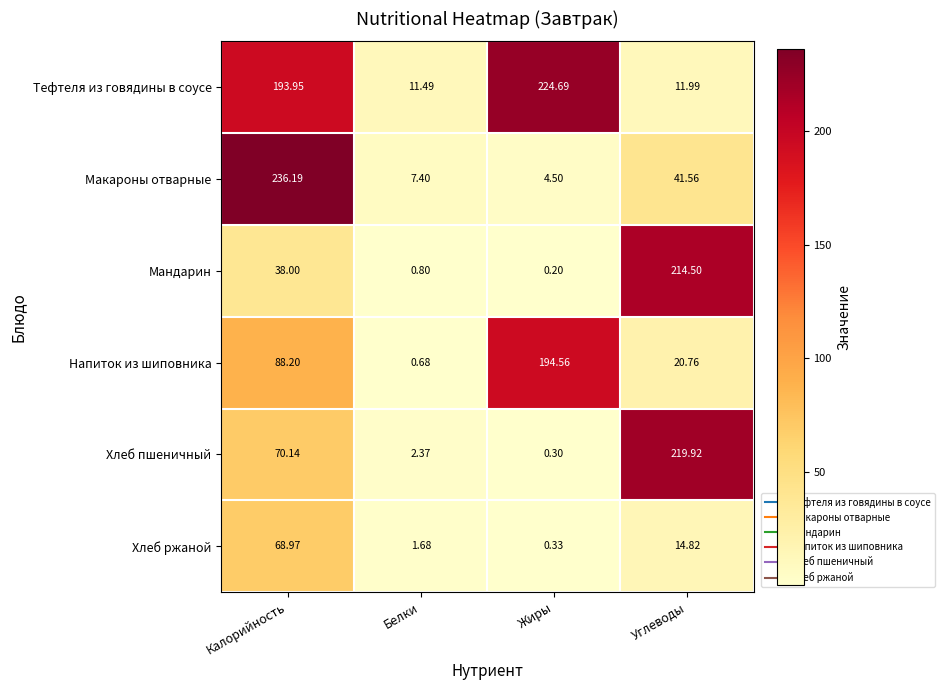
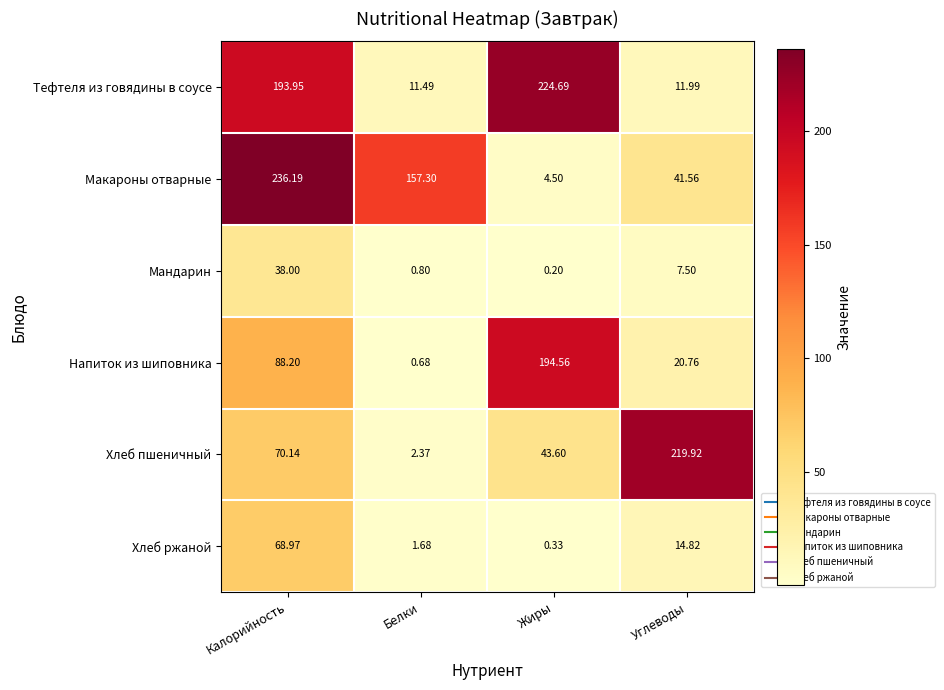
  {
    "Тефтеля из говядины в соусе": {
      "Калорийность": 193.95,
      "Белки": 11.49,
      "Жиры": 224.69,
      "Углеводы": 11.99
    },
    "Макароны отварные": {
      "Калорийность": 236.19,
-     "Белки": 7.40,
+     "Белки": 157.30,
      "Жиры": 4.50,
      "Углеводы": 41.56
    },
    "Мандарин": {
      "Калорийность": 38.00,
      "Белки": 0.80,
      "Жиры": 0.20,
-     "Углеводы": 214.50
+     "Углеводы": 7.50
    },
    "Напиток из шиповника": {
      "Калорийность": 88.20,
      "Белки": 0.68,
      "Жиры": 194.56,
      "Углеводы": 20.76
    },
    "Хлеб пшеничный": {
      "Калорийность": 70.14,
      "Белки": 2.37,
-     "Жиры": 0.30,
+     "Жиры": 43.60,
      "Углеводы": 219.92
    },
    "Хлеб ржаной": {
      "Калорийность": 68.97,
      "Белки": 1.68,
      "Жиры": 0.33,
      "Углеводы": 14.82
    }
  }
